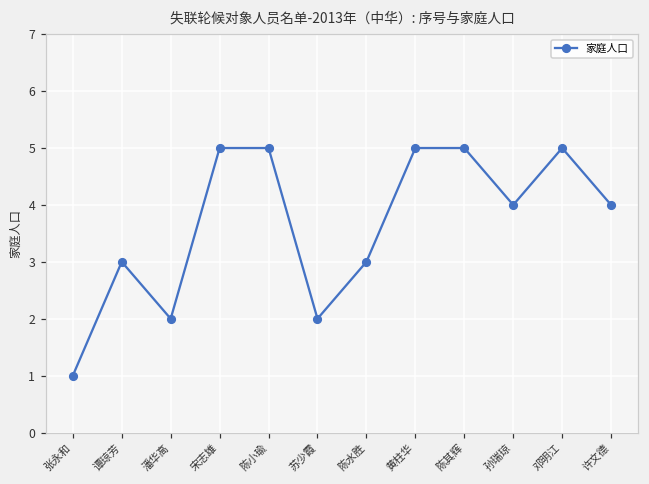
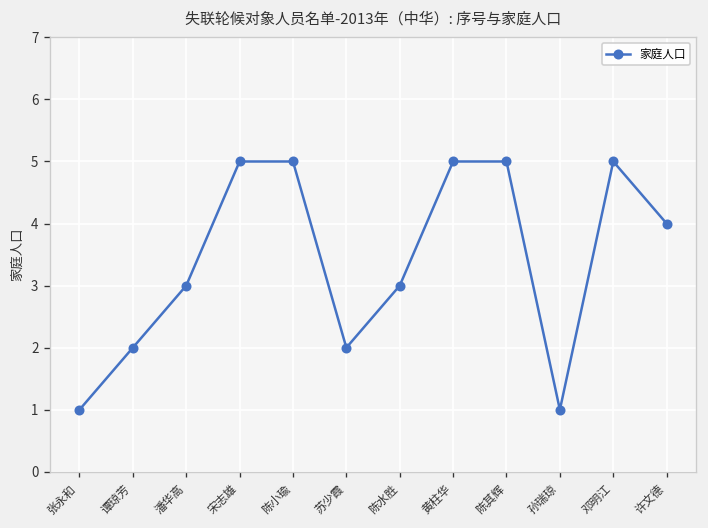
  {
    "张永和": 1,
-   "谭琼芳": 3,
-   "潘华高": 2,
+   "谭琼芳": 2,
+   "潘华高": 3,
    "宋志雄": 5,
    "陈小瑜": 5,
    "苏少霞": 2,
    "陈水胜": 3,
    "黄柱华": 5,
    "陈其辉": 5,
-   "孙瑞琼": 4,
+   "孙瑞琼": 1,
    "邓明江": 5,
    "许文德": 4
  }
